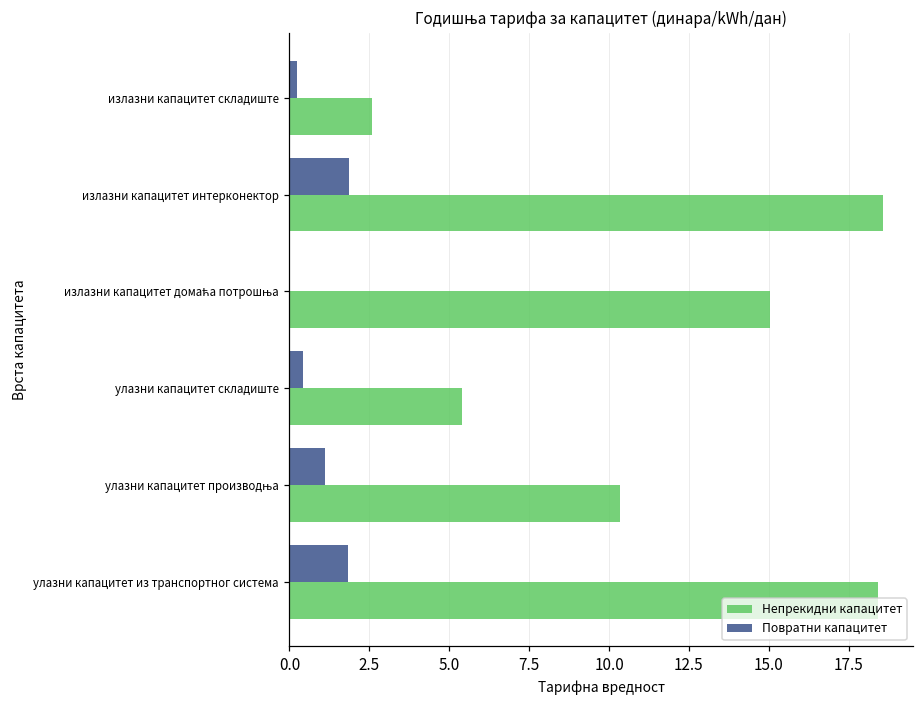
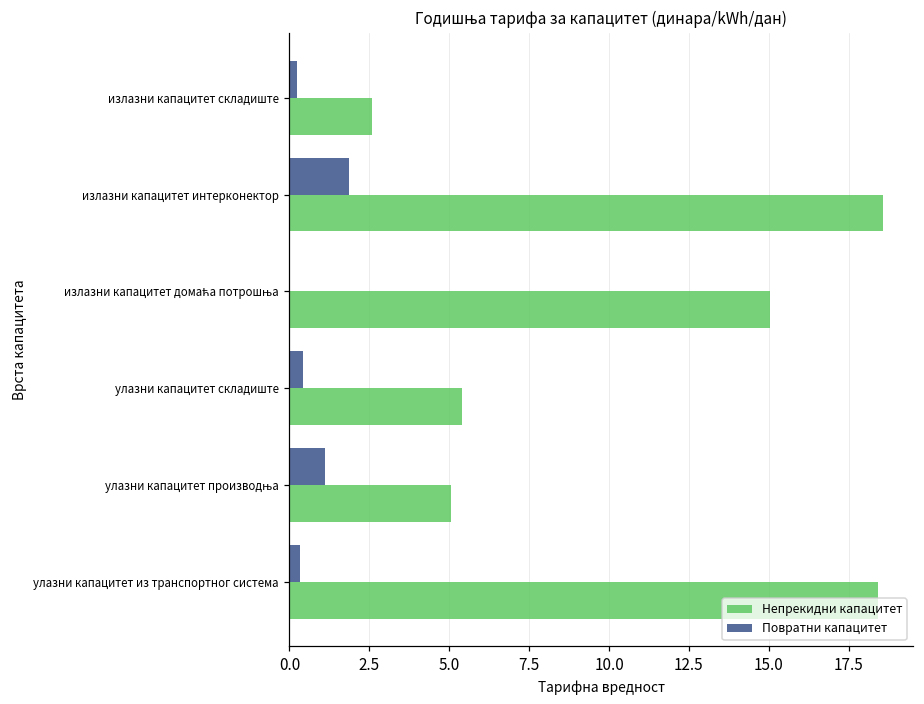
  {
    "Непрекидни капацитет": {
      "излазни капацитет складиште": 2.6,
      "излазни капацитет интерконектор": 18.6,
      "излазни капацитет домаћа потрошња": 15.0,
      "улазни капацитет складиште": 5.4,
-     "улазни капацитет производња": 10.3,
+     "улазни капацитет производња": 5.1,
      "улазни капацитет из транспортног система": 18.4
    },
    "Повратни капацитет": {
      "излазни капацитет складиште": 0.2,
      "излазни капацитет интерконектор": 1.9,
      "излазни капацитет домаћа потрошња": 0.0,
      "улазни капацитет складиште": 0.4,
      "улазни капацитет производња": 1.1,
-     "улазни капацитет из транспортног система": 1.8
+     "улазни капацитет из транспортног система": 0.3
    }
  }
